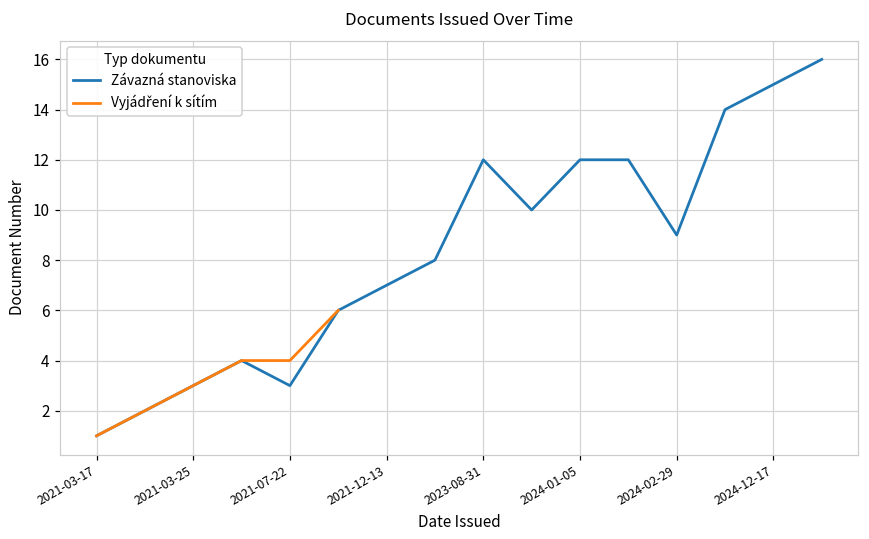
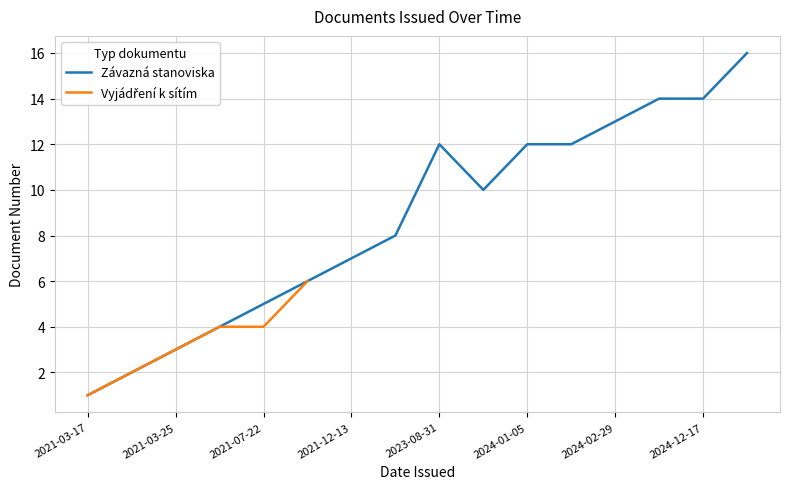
  {
    "Závazná stanoviska": {
-     "2021-07-22": 3,
+     "2021-07-22": 5,
      "2021-12-13": 7,
      "2023-08-31": 12,
      "2024-01-05": 12,
-     "2024-02-29": 9,
-     "2024-12-17": 15
+     "2024-02-29": 13,
+     "2024-12-17": 14
    },
    "Vyjádření k sítím": {
      "2021-07-22": 4
    }
  }
